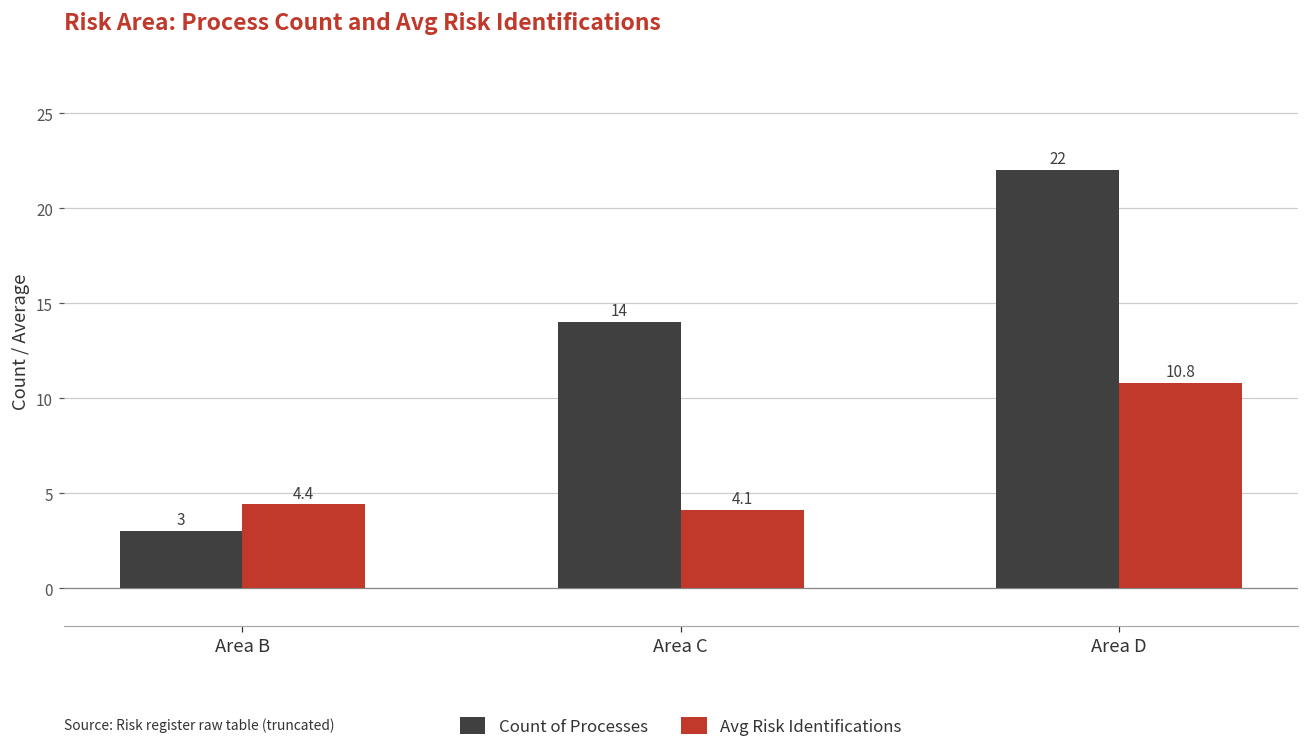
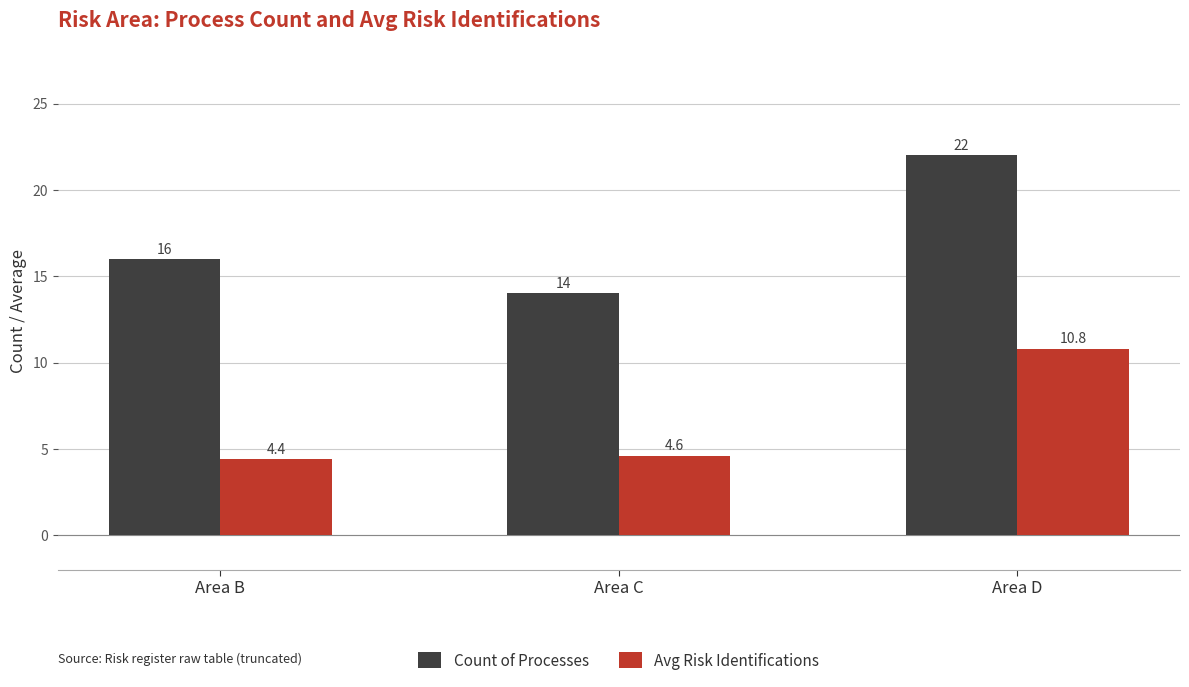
  {
    "Count of Processes": {
-     "Area B": 3,
+     "Area B": 16,
      "Area C": 14,
      "Area D": 22
    },
    "Avg Risk Identifications": {
      "Area B": 4.4,
-     "Area C": 4.1,
+     "Area C": 4.6,
      "Area D": 10.8
    }
  }
